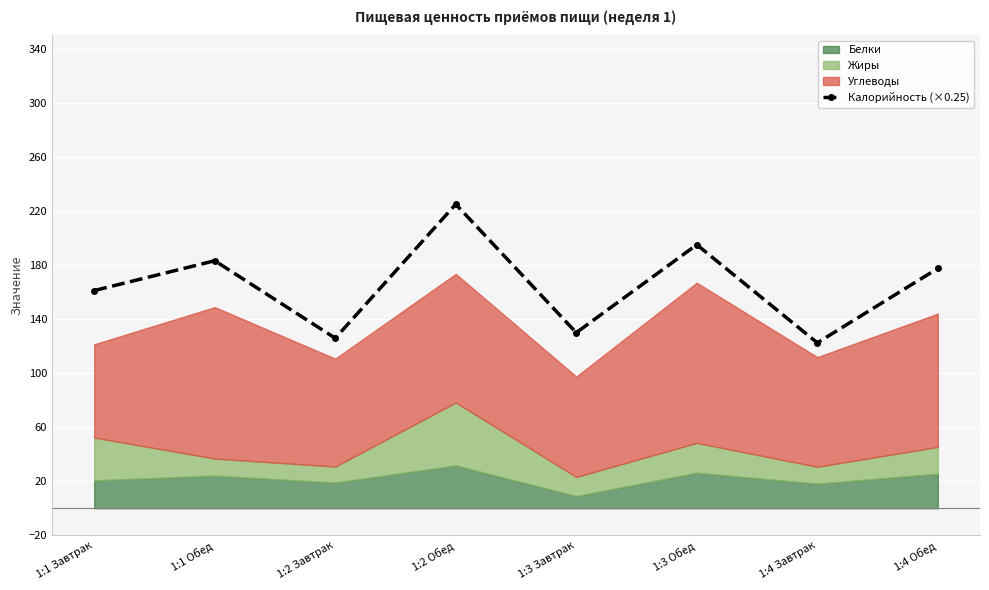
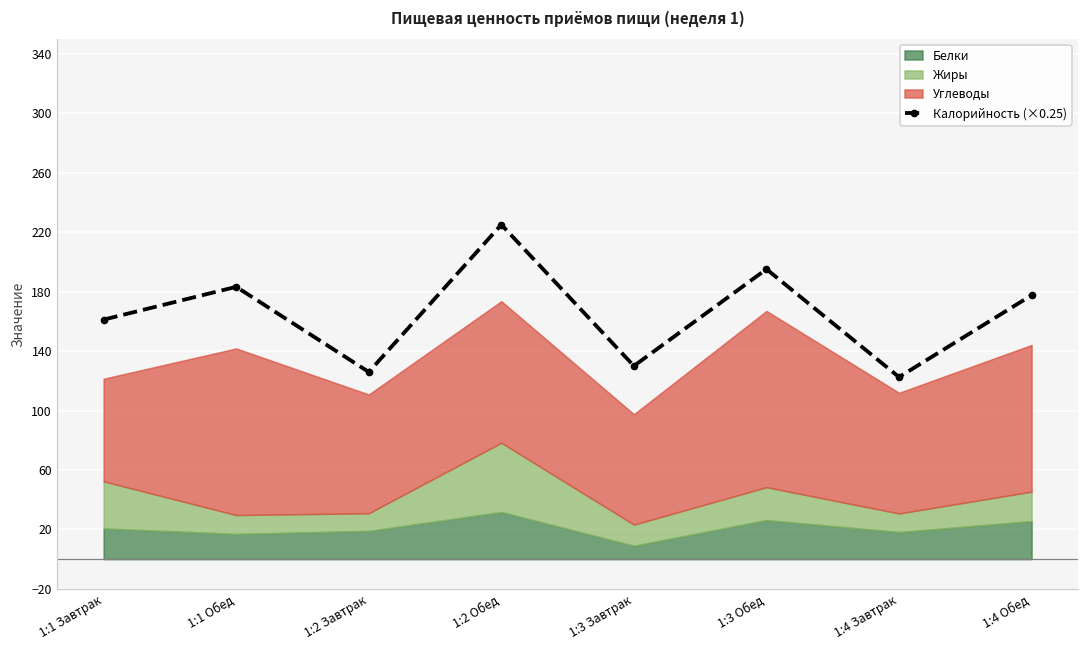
  {
    "Калорийность (×0.25)": {
      "1:1 Завтрак": 161,
      "1:1 Обед": 183,
      "1:2 Завтрак": 126,
      "1:2 Обед": 225,
      "1:3 Завтрак": 130,
      "1:3 Обед": 195,
      "1:4 Завтрак": 123,
      "1:4 Обед": 178
    },
    "Белки": {
      "1:1 Завтрак": 21,
-     "1:1 Обед": 24,
+     "1:1 Обед": 17,
      "1:2 Завтрак": 19,
      "1:2 Обед": 32,
      "1:3 Завтрак": 9,
      "1:3 Обед": 26,
      "1:4 Завтрак": 18,
      "1:4 Обед": 26
    },
    "Жиры": {
      "1:1 Завтрак": 32,
      "1:1 Обед": 13,
      "1:2 Завтрак": 12,
      "1:2 Обед": 47,
      "1:3 Завтрак": 14,
      "1:3 Обед": 22,
      "1:4 Завтрак": 13,
      "1:4 Обед": 20
    },
    "Углеводы": {
      "1:1 Завтрак": 69,
      "1:1 Обед": 112,
      "1:2 Завтрак": 80,
      "1:2 Обед": 95,
      "1:3 Завтрак": 74,
      "1:3 Обед": 119,
      "1:4 Завтрак": 81,
      "1:4 Обед": 99
    }
  }
